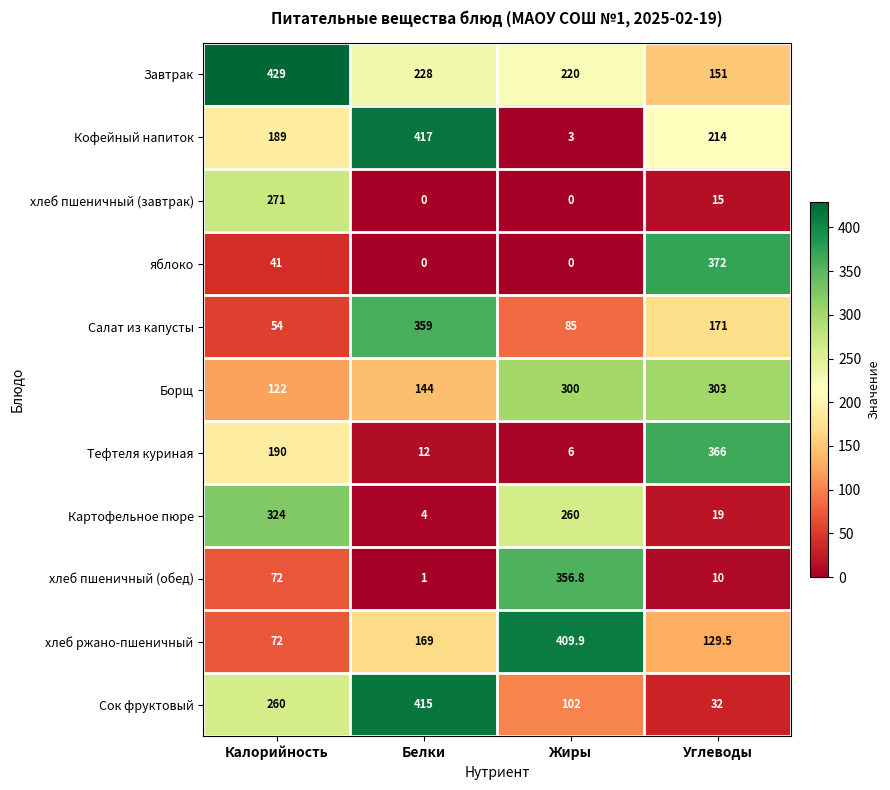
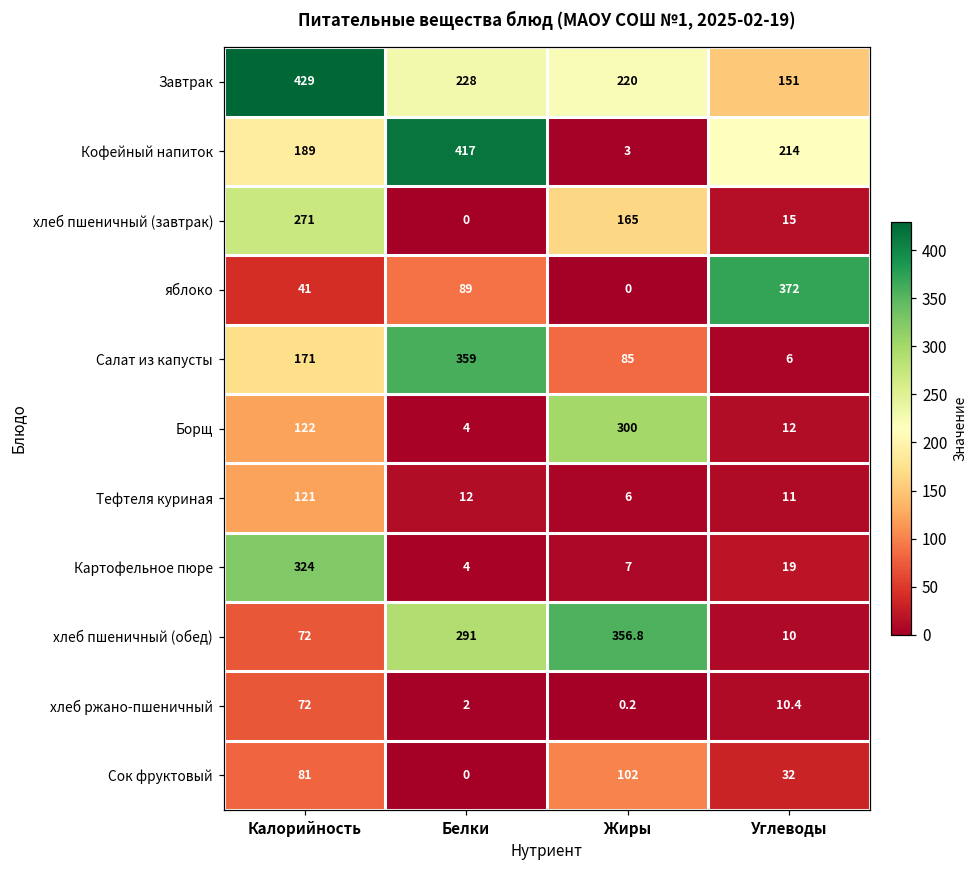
  {
    "Завтрак": {
      "Калорийность": 429,
      "Белки": 228,
      "Жиры": 220,
      "Углеводы": 151
    },
    "Кофейный напиток": {
      "Калорийность": 189,
      "Белки": 417,
      "Жиры": 3,
      "Углеводы": 214
    },
    "хлеб пшеничный (завтрак)": {
      "Калорийность": 271,
      "Белки": 0,
-     "Жиры": 0,
+     "Жиры": 165,
      "Углеводы": 15
    },
    "яблоко": {
      "Калорийность": 41,
-     "Белки": 0,
+     "Белки": 89,
      "Жиры": 0,
      "Углеводы": 372
    },
    "Салат из капусты": {
-     "Калорийность": 54,
+     "Калорийность": 171,
      "Белки": 359,
      "Жиры": 85,
-     "Углеводы": 171
+     "Углеводы": 6
    },
    "Борщ": {
      "Калорийность": 122,
-     "Белки": 144,
+     "Белки": 4,
      "Жиры": 300,
-     "Углеводы": 303
+     "Углеводы": 12
    },
    "Тефтеля куриная": {
-     "Калорийность": 190,
+     "Калорийность": 121,
      "Белки": 12,
      "Жиры": 6,
-     "Углеводы": 366
+     "Углеводы": 11
    },
    "Картофельное пюре": {
      "Калорийность": 324,
      "Белки": 4,
-     "Жиры": 260,
+     "Жиры": 7,
      "Углеводы": 19
    },
    "хлеб пшеничный (обед)": {
      "Калорийность": 72,
-     "Белки": 1,
+     "Белки": 291,
      "Жиры": 356.8,
      "Углеводы": 10
    },
    "хлеб ржано-пшеничный": {
      "Калорийность": 72,
-     "Белки": 169,
-     "Жиры": 409.9,
-     "Углеводы": 129.5
+     "Белки": 2,
+     "Жиры": 0.2,
+     "Углеводы": 10.4
    },
    "Сок фруктовый": {
-     "Калорийность": 260,
-     "Белки": 415,
+     "Калорийность": 81,
+     "Белки": 0,
      "Жиры": 102,
      "Углеводы": 32
    }
  }
